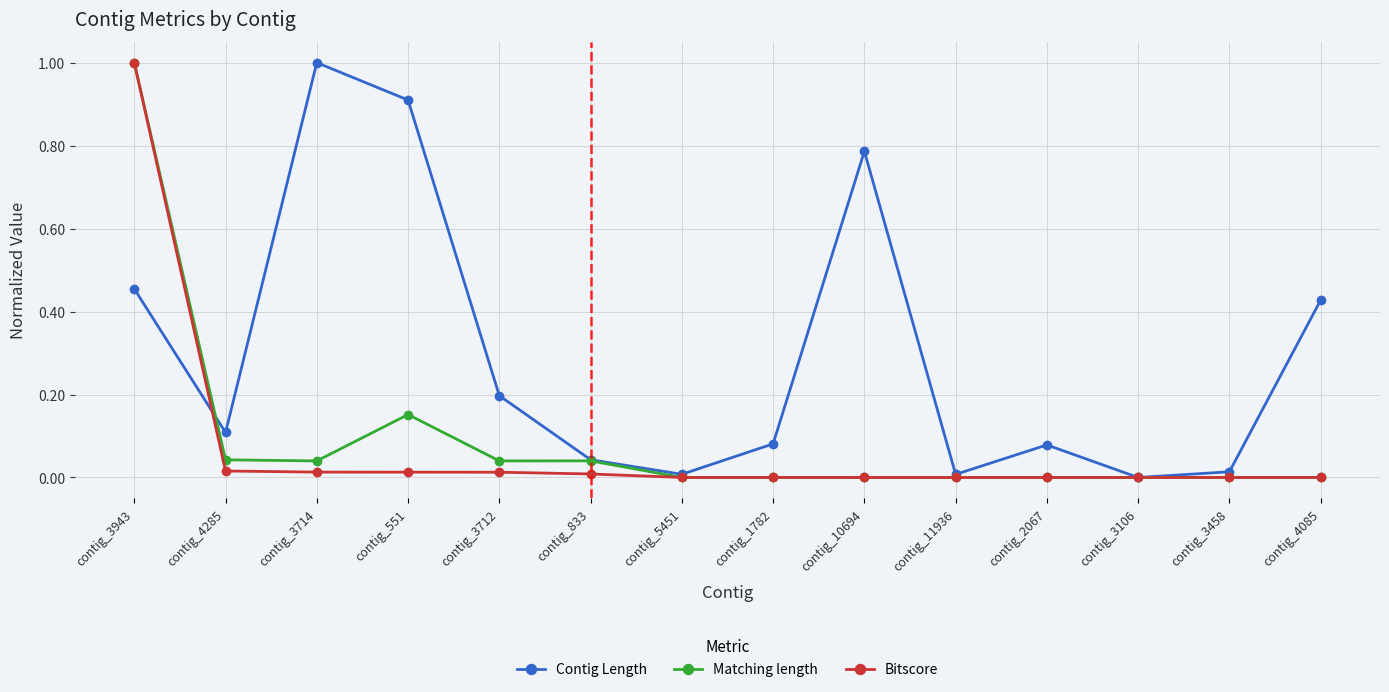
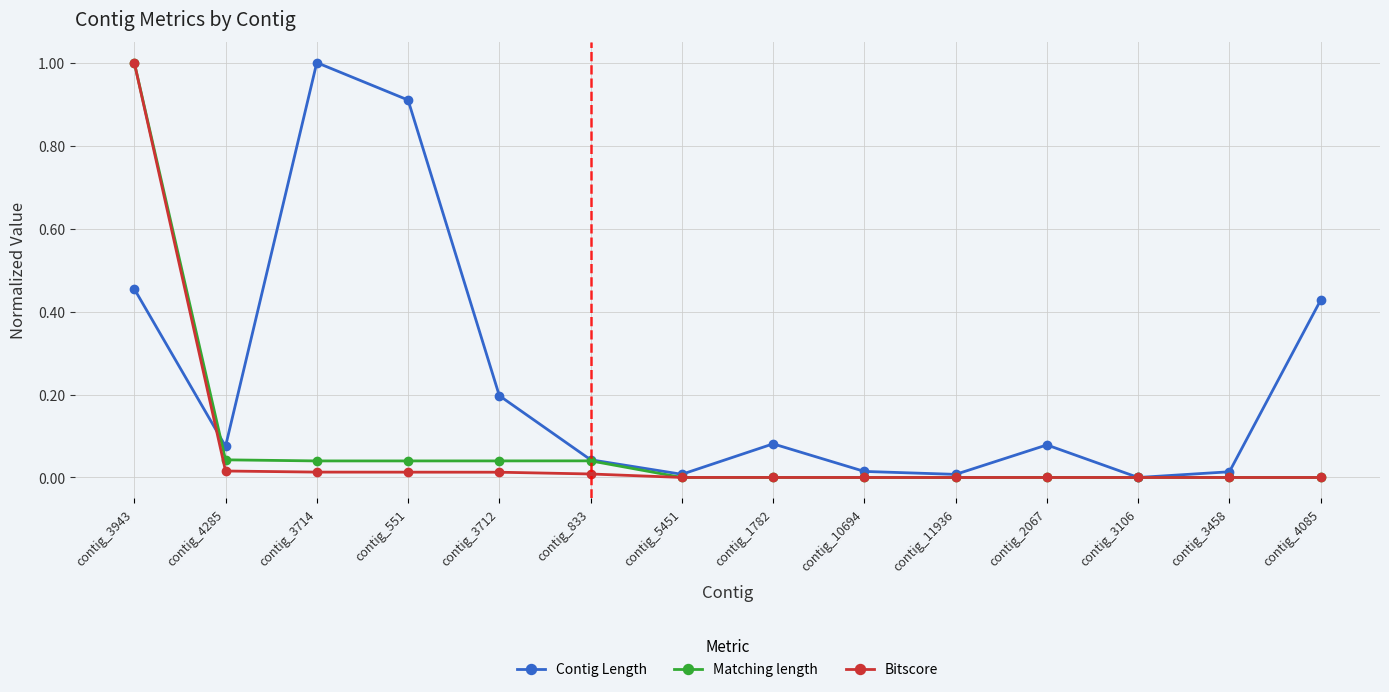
  {
    "Contig Length": {
      "contig_3943": 0.45,
-     "contig_4285": 0.11,
+     "contig_4285": 0.08,
      "contig_3714": 1.00,
      "contig_551": 0.91,
      "contig_3712": 0.20,
      "contig_5451": 0.01,
      "contig_1782": 0.08,
-     "contig_10694": 0.79,
+     "contig_10694": 0.01,
      "contig_11936": 0.01,
      "contig_2067": 0.08,
      "contig_3458": 0.01,
      "contig_4085": 0.43
    },
    "Matching length": {
      "contig_4285": 0.04,
      "contig_3714": 0.04,
-     "contig_551": 0.15,
+     "contig_551": 0.04,
      "contig_3712": 0.04
    },
    "Bitscore": {
      "contig_4285": 0.02,
      "contig_3714": 0.01,
      "contig_551": 0.01,
      "contig_3712": 0.01,
      "contig_833": 0.01
    }
  }
